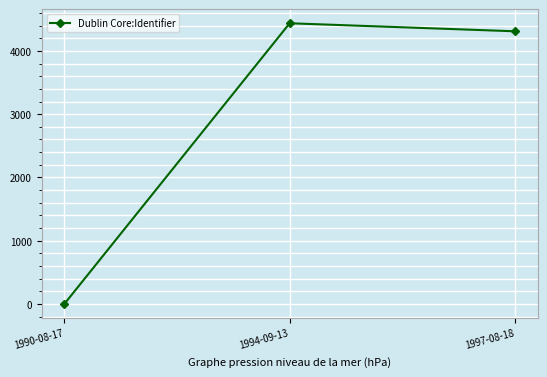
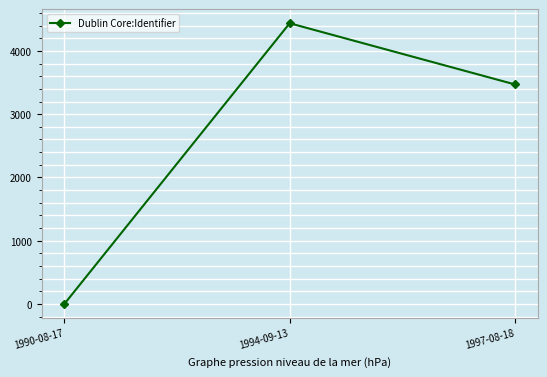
  {
    "1990-08-17": 0,
    "1994-09-13": 4400,
-   "1997-08-18": 4300
+   "1997-08-18": 3500
  }
